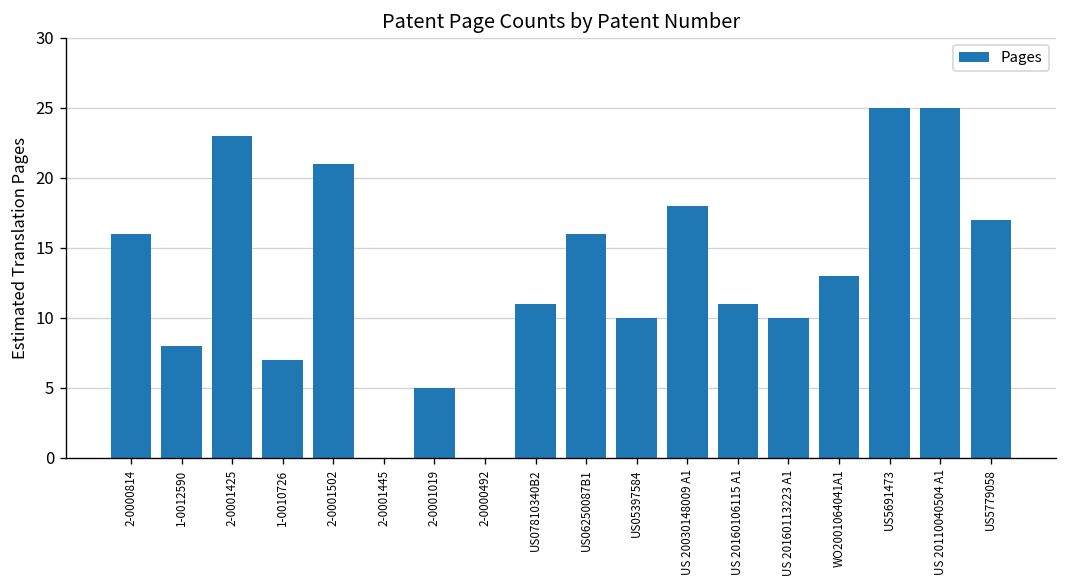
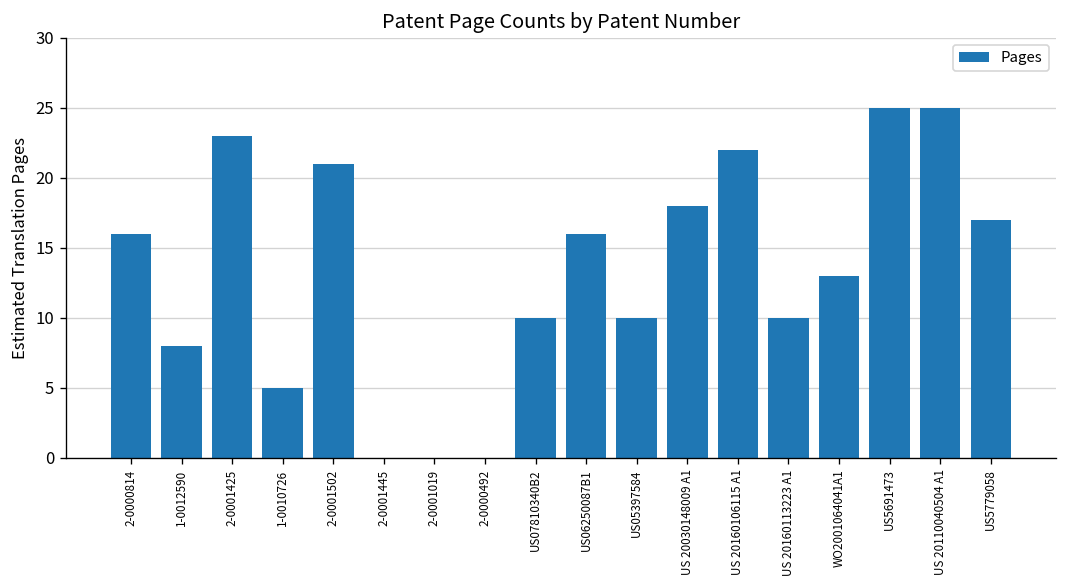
  {
    "2-0000814": 16,
    "1-0012590": 8,
    "2-0001425": 23,
-   "1-0010726": 7,
+   "1-0010726": 5,
    "2-0001502": 21,
    "2-0001445": 0,
-   "2-0001019": 5,
+   "2-0001019": 0,
    "2-0000492": 0,
-   "US07810340B2": 11,
+   "US07810340B2": 10,
    "US06250087B1": 16,
    "US05397584": 10,
    "US 20030148009 A1": 18,
-   "US 20160106115 A1": 11,
+   "US 20160106115 A1": 22,
    "US 20160113223 A1": 10,
    "WO2001064041A1": 13,
    "US5691473": 25,
    "US 20110040504 A1": 25,
    "US5779058": 17
  }
